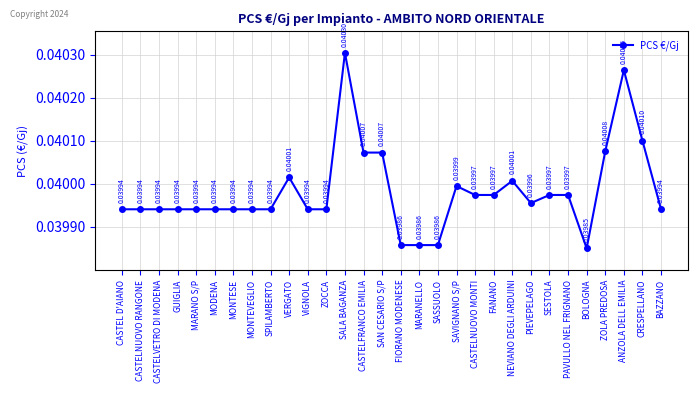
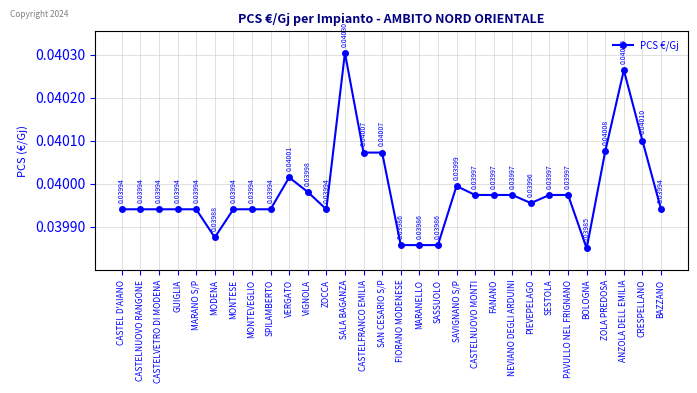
  {
    "CASTEL D'AIANO": 0.03994,
    "CASTELNUOVO RANGONE": 0.03994,
    "CASTELVETRO DI MODENA": 0.03994,
    "GUIGLIA": 0.03994,
    "MARANO S/P": 0.03994,
-   "MODENA": 0.03994,
+   "MODENA": 0.03988,
    "MONTESE": 0.03994,
    "MONTEVEGLIO": 0.03994,
    "SPILAMBERTO": 0.03994,
    "VERGATO": 0.04001,
-   "VIGNOLA": 0.03994,
+   "VIGNOLA": 0.03998,
    "ZOCCA": 0.03994,
    "SALA BAGANZA": 0.04030,
    "CASTELFRANCO EMILIA": 0.04007,
    "SAN CESARIO S/P": 0.04007,
    "FIORANO MODENESE": 0.03986,
    "MARANELLO": 0.03986,
    "SASSUOLO": 0.03986,
    "SAVIGNANO S/P": 0.03999,
    "CASTELNUOVO MONTI": 0.03997,
    "FANANO": 0.03997,
-   "NEVIANO DEGLI ARDUINI": 0.04001,
+   "NEVIANO DEGLI ARDUINI": 0.03997,
    "PIEVEPELAGO": 0.03996,
    "SESTOLA": 0.03997,
    "PAVULLO NEL FRIGNANO": 0.03997,
    "BOLOGNA": 0.03985,
    "ZOLA PREDOSA": 0.04008,
    "ANZOLA DELL EMILIA": 0.04026,
    "CRESPELLANO": 0.04010,
    "BAZZANO": 0.03994
  }
